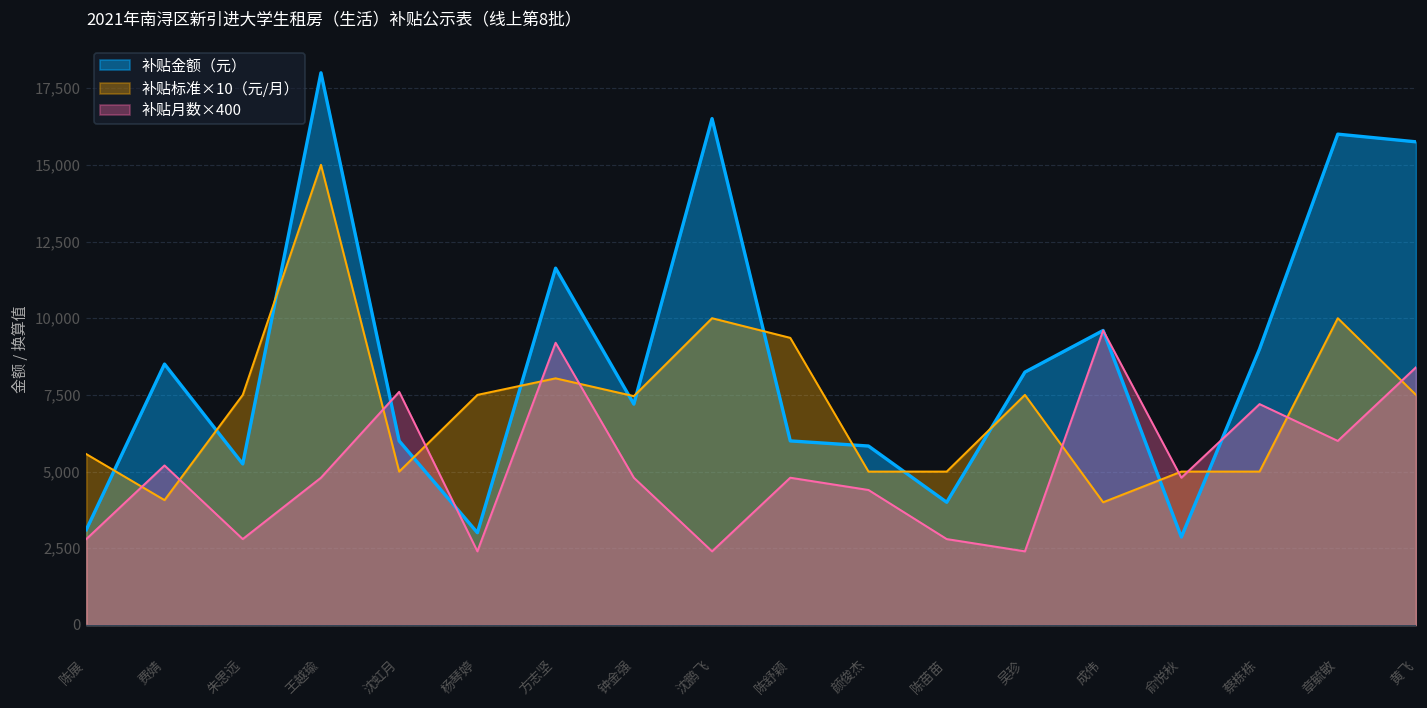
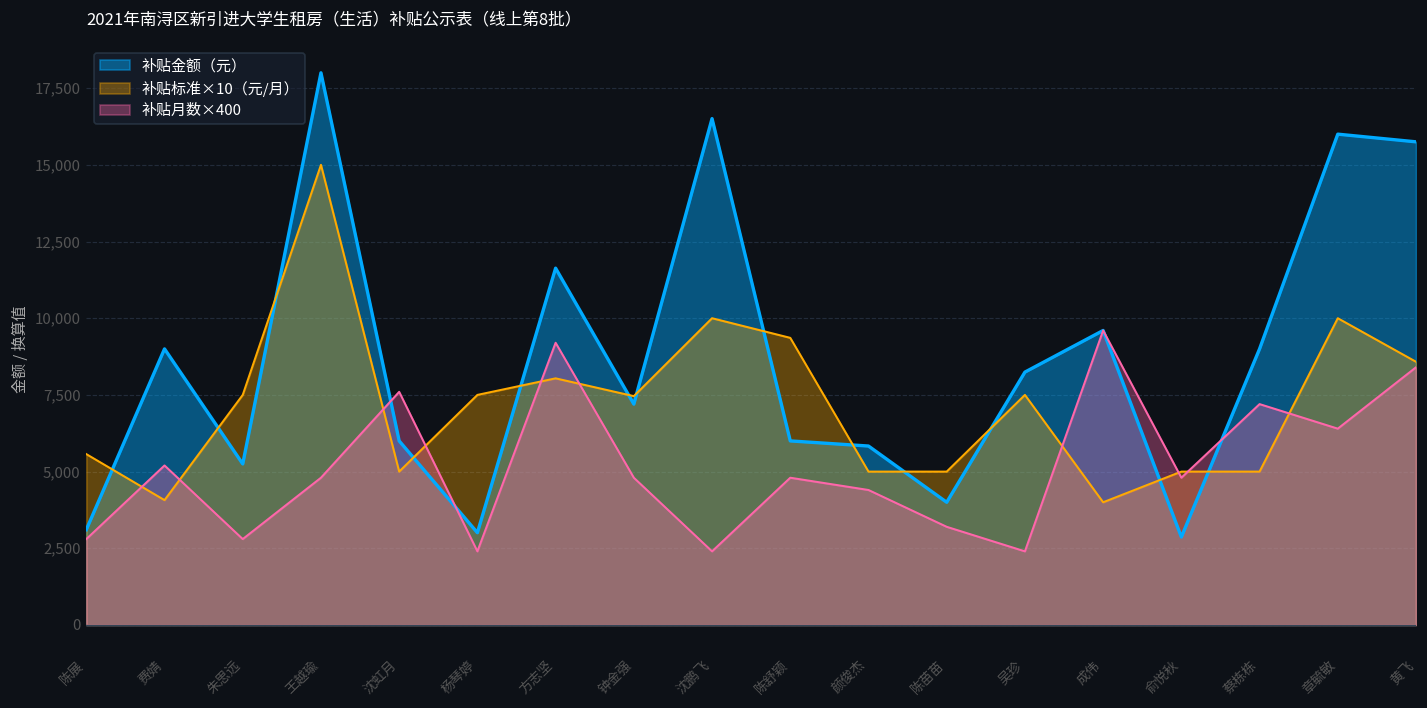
  {
    "补贴金额（元）": {
      "陈展": "3,100",
-     "费婧": "8,500",
+     "费婧": "9,000",
      "朱思远": "5,300",
      "王越瑜": "18,000",
      "沈虹月": "6,000",
      "杨琴婷": "3,000",
      "方志坚": "11,600",
      "钟金强": "7,200",
      "沈鹏飞": "16,500",
      "陈舒颖": "6,000",
      "颜俊杰": "5,800",
      "陈苗苗": "4,000",
      "吴珍": "8,200",
      "俞悦秋": "2,900",
      "蔡栋栋": "9,000",
      "章毓敏": "16,000",
      "黄飞": "15,800"
    },
    "补贴标准×10（元/月）": {
      "陈展": "5,600",
      "费婧": "4,100",
      "朱思远": "7,500",
      "王越瑜": "15,000",
      "沈虹月": "5,000",
      "杨琴婷": "7,500",
      "方志坚": "8,000",
      "钟金强": "7,500",
      "沈鹏飞": "10,000",
      "陈舒颖": "9,400",
      "颜俊杰": "5,000",
      "陈苗苗": "5,000",
      "吴珍": "7,500",
      "成伟": "4,000",
      "俞悦秋": "5,000",
      "蔡栋栋": "5,000",
      "章毓敏": "10,000",
-     "黄飞": "7,500"
+     "黄飞": "8,600"
    },
    "补贴月数×400": {
      "陈展": "2,800",
      "费婧": "5,200",
      "朱思远": "2,800",
      "王越瑜": "4,800",
      "沈虹月": "7,600",
      "杨琴婷": "2,400",
      "方志坚": "9,200",
      "钟金强": "4,800",
      "沈鹏飞": "2,400",
      "陈舒颖": "4,800",
      "颜俊杰": "4,400",
-     "陈苗苗": "2,800",
+     "陈苗苗": "3,200",
      "吴珍": "2,400",
      "俞悦秋": "4,800",
      "蔡栋栋": "7,200",
-     "章毓敏": "6,000",
+     "章毓敏": "6,400",
      "黄飞": "8,400"
    }
  }
